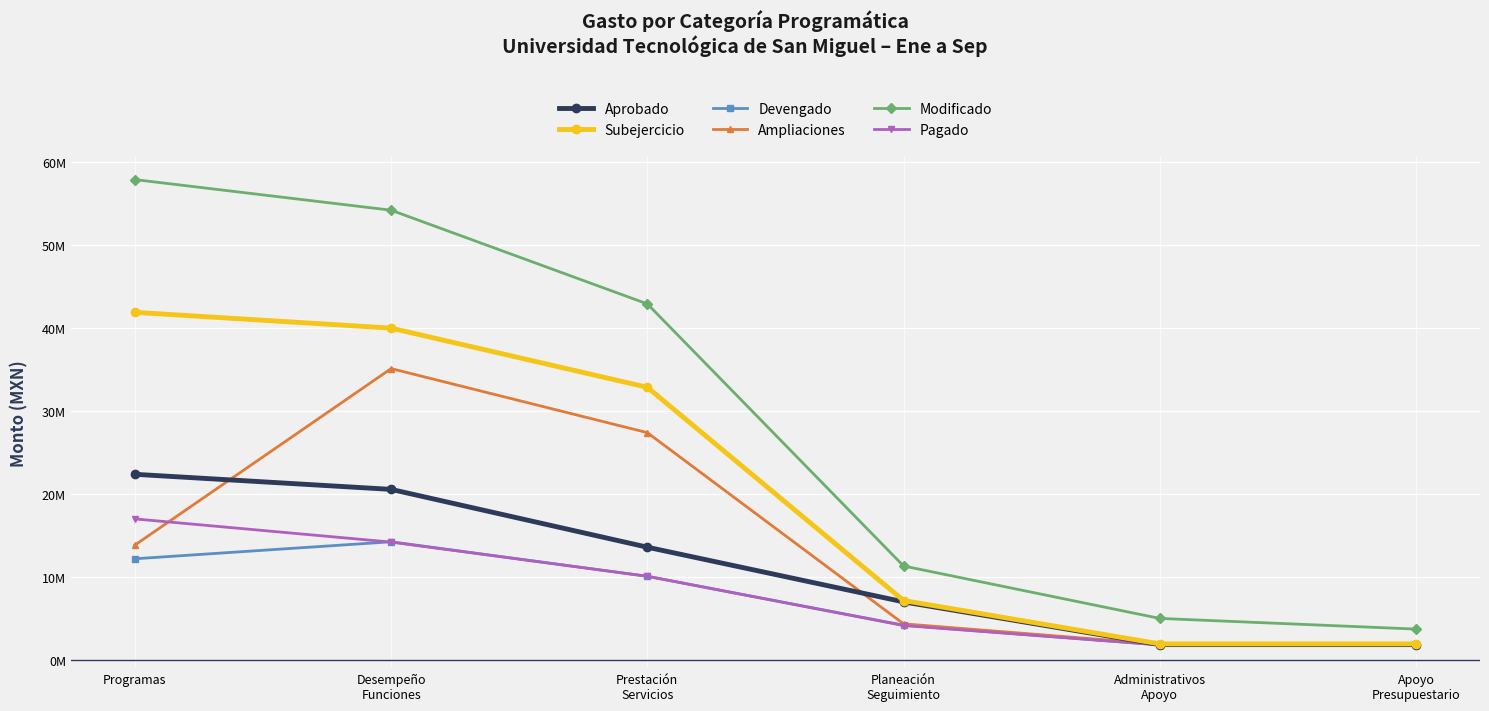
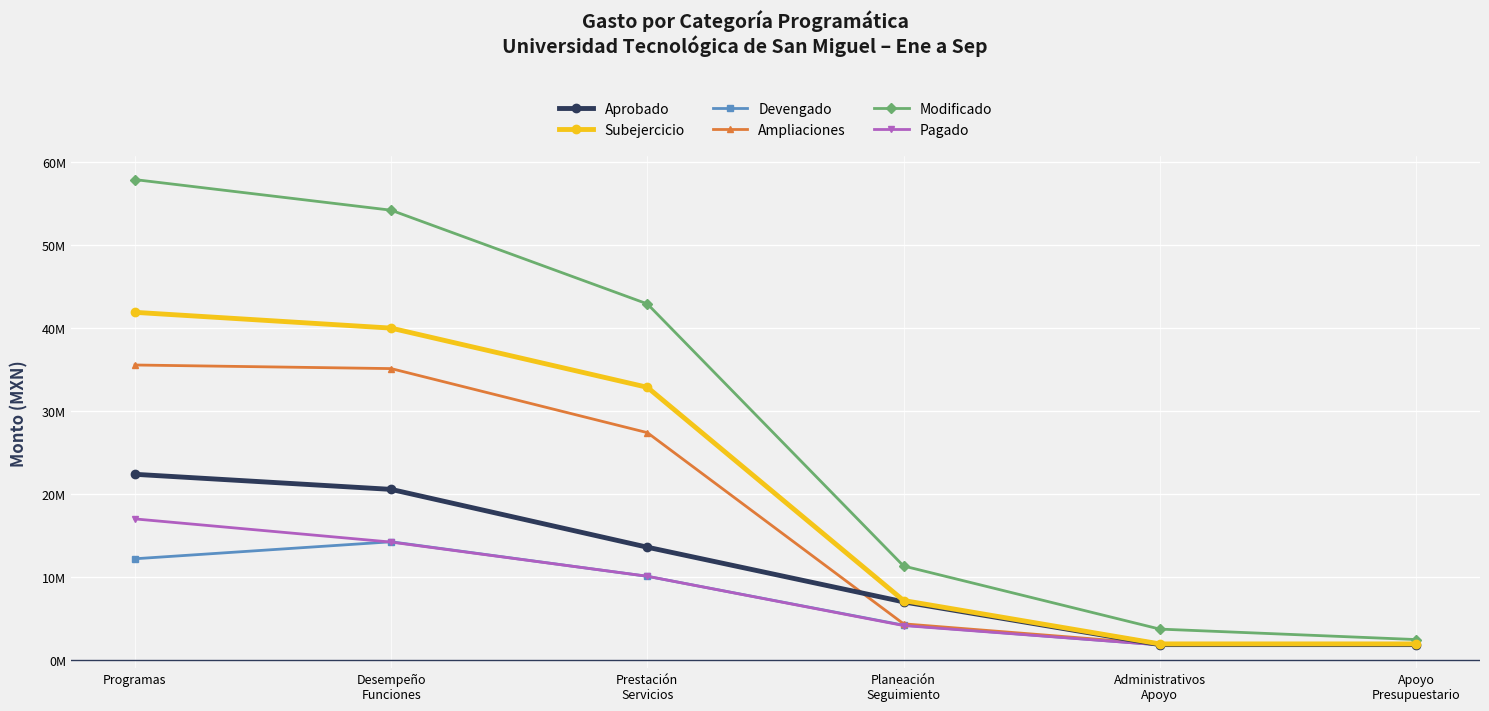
  {
    "Aprobado": {
      "Programas": 22000000,
      "Desempeño Funciones": 21000000,
      "Prestación Servicios": 14000000
    },
    "Subejercicio": {
      "Programas": 42000000,
      "Desempeño Funciones": 40000000,
      "Prestación Servicios": 33000000
    },
    "Devengado": {
      "Programas": 12000000
    },
    "Ampliaciones": {
-     "Programas": 14000000,
+     "Programas": 36000000,
      "Desempeño Funciones": 35000000,
      "Prestación Servicios": 27000000
    },
    "Modificado": {
      "Programas": 58000000,
      "Desempeño Funciones": 54000000,
      "Prestación Servicios": 43000000,
      "Planeación Seguimiento": 11000000,
-     "Administrativos Apoyo": 5000000,
-     "Apoyo Presupuestario": 4000000
+     "Administrativos Apoyo": 4000000,
+     "Apoyo Presupuestario": 2000000
    },
    "Pagado": {
      "Programas": 17000000
    }
  }
